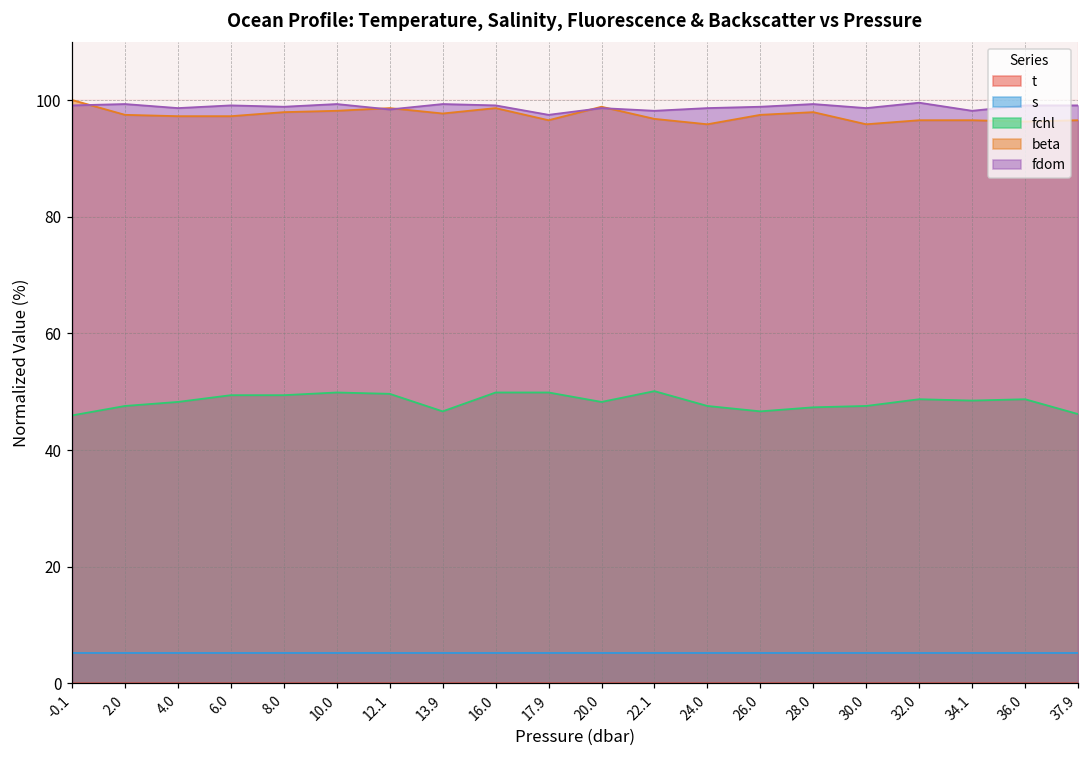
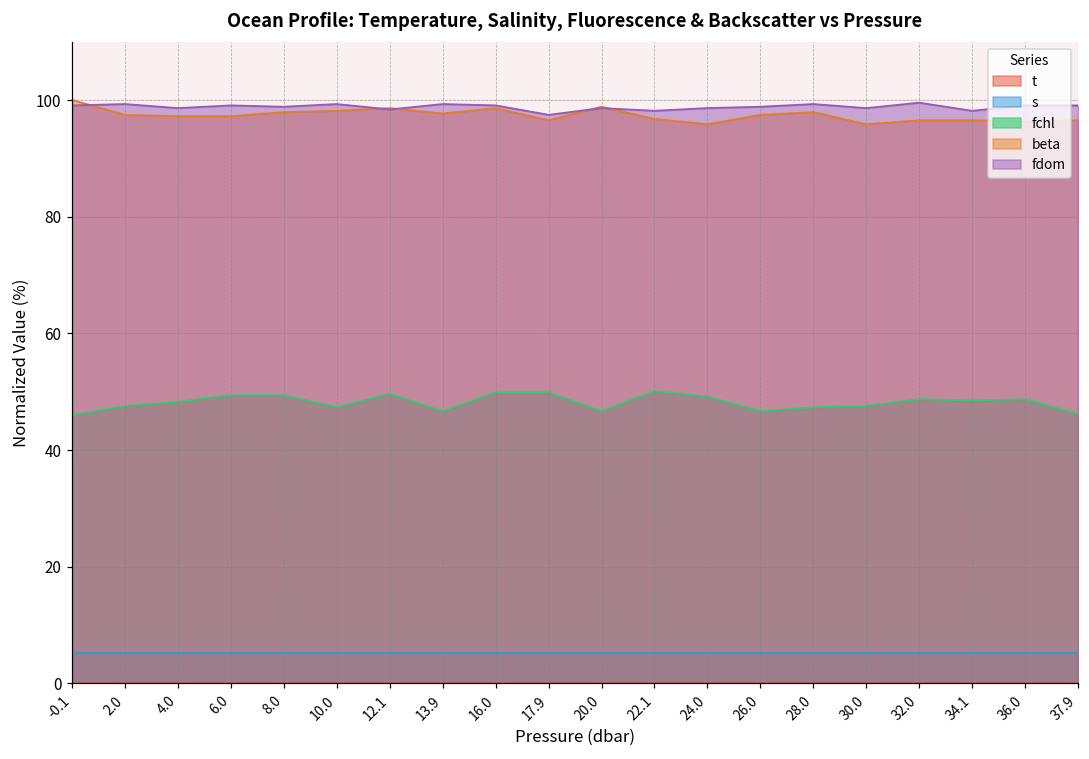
  {
    "s": {
      "-0.1": 5,
      "2.0": 5,
      "4.0": 5,
      "6.0": 5,
      "8.0": 5,
      "10.0": 5,
      "12.1": 5,
      "13.9": 5,
      "16.0": 5,
      "17.9": 5,
      "20.0": 5,
      "22.1": 5,
      "24.0": 5,
      "26.0": 5,
      "28.0": 5,
      "30.0": 5,
      "32.0": 5,
      "34.1": 5,
      "36.0": 5,
      "37.9": 5
    },
    "fchl": {
      "-0.1": 46,
      "2.0": 48,
      "4.0": 48,
      "6.0": 49,
      "8.0": 49,
-     "10.0": 50,
+     "10.0": 47,
      "12.1": 50,
      "13.9": 47,
      "16.0": 50,
      "17.9": 50,
-     "20.0": 48,
+     "20.0": 47,
      "22.1": 50,
-     "24.0": 48,
+     "24.0": 49,
      "26.0": 47,
      "28.0": 47,
      "30.0": 48,
      "32.0": 49,
      "34.1": 48,
      "36.0": 49,
      "37.9": 46
    },
    "fdom": {
      "-0.1": 99,
      "2.0": 99,
      "4.0": 99,
      "6.0": 99,
      "8.0": 99,
      "10.0": 99,
      "13.9": 99,
      "17.9": 97,
      "22.1": 98,
      "24.0": 99,
      "26.0": 99,
      "28.0": 99,
      "30.0": 99,
      "32.0": 100,
      "34.1": 98,
      "37.9": 99
    }
  }
